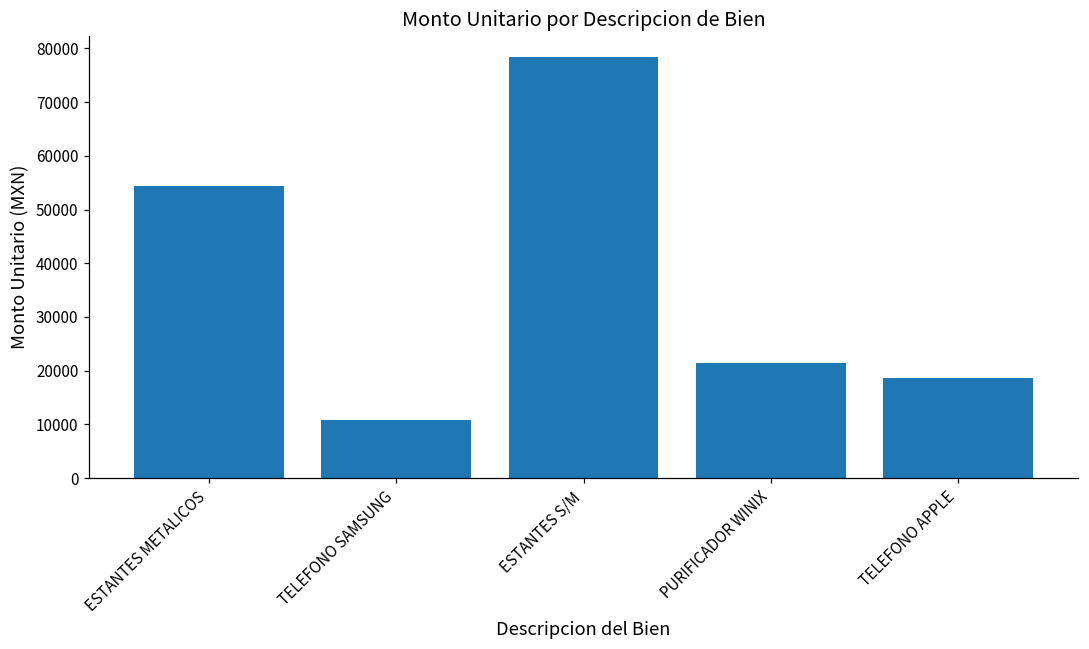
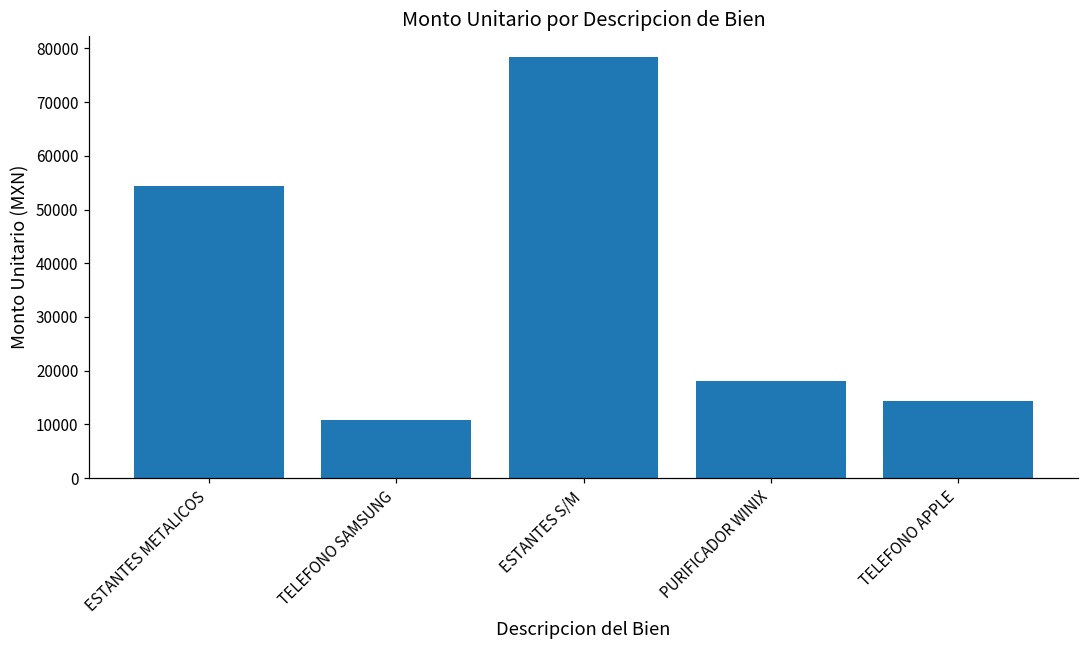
  {
    "ESTANTES METALICOS": 54000,
    "TELEFONO SAMSUNG": 11000,
    "ESTANTES S/M": 78000,
-   "PURIFICADOR WINIX": 21000,
-   "TELEFONO APPLE": 19000
+   "PURIFICADOR WINIX": 18000,
+   "TELEFONO APPLE": 14000
  }
